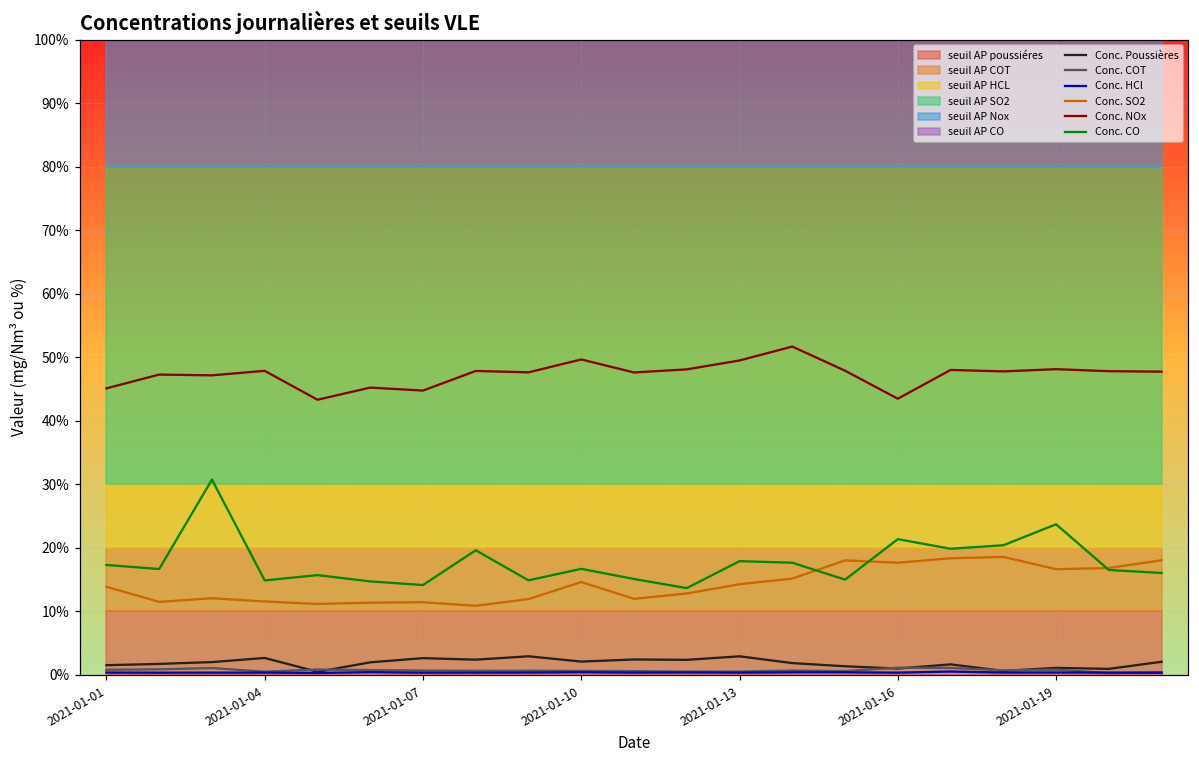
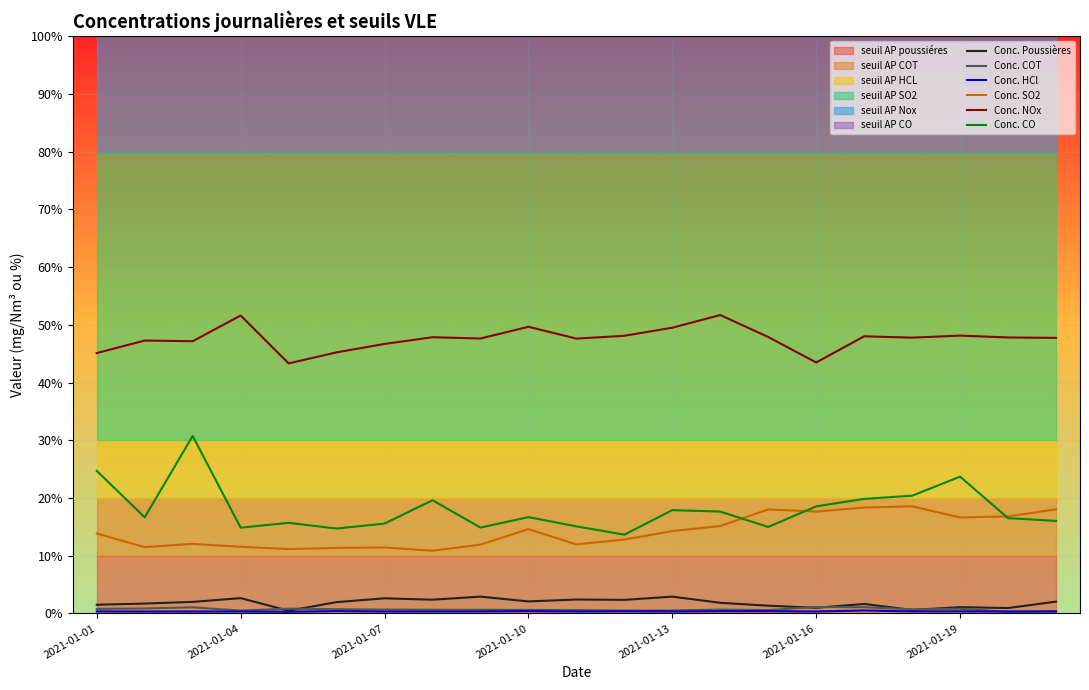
  {
    "Conc. Poussières": {
      "2021-01-01": "2%",
      "2021-01-04": "3%",
      "2021-01-07": "3%",
      "2021-01-10": "2%",
      "2021-01-13": "3%"
    },
    "seuil AP HCL": {
      "2021-01-01": "10%",
      "2021-01-04": "10%",
      "2021-01-07": "10%",
      "2021-01-10": "10%",
      "2021-01-13": "10%",
      "2021-01-16": "10%",
      "2021-01-19": "10%"
    },
    "Conc. HCl": {
      "2021-01-16": "0%",
      "2021-01-19": "0%"
    },
    "Conc. NOx": {
      "2021-01-01": "45%",
-     "2021-01-04": "48%",
-     "2021-01-07": "45%",
+     "2021-01-04": "52%",
+     "2021-01-07": "47%",
      "2021-01-10": "50%",
      "2021-01-13": "49%",
      "2021-01-16": "43%",
      "2021-01-19": "48%"
    },
    "Conc. CO": {
-     "2021-01-01": "17%",
+     "2021-01-01": "25%",
      "2021-01-04": "15%",
-     "2021-01-07": "14%",
+     "2021-01-07": "16%",
      "2021-01-10": "17%",
      "2021-01-13": "18%",
-     "2021-01-16": "21%",
+     "2021-01-16": "19%",
      "2021-01-19": "24%"
    }
  }
